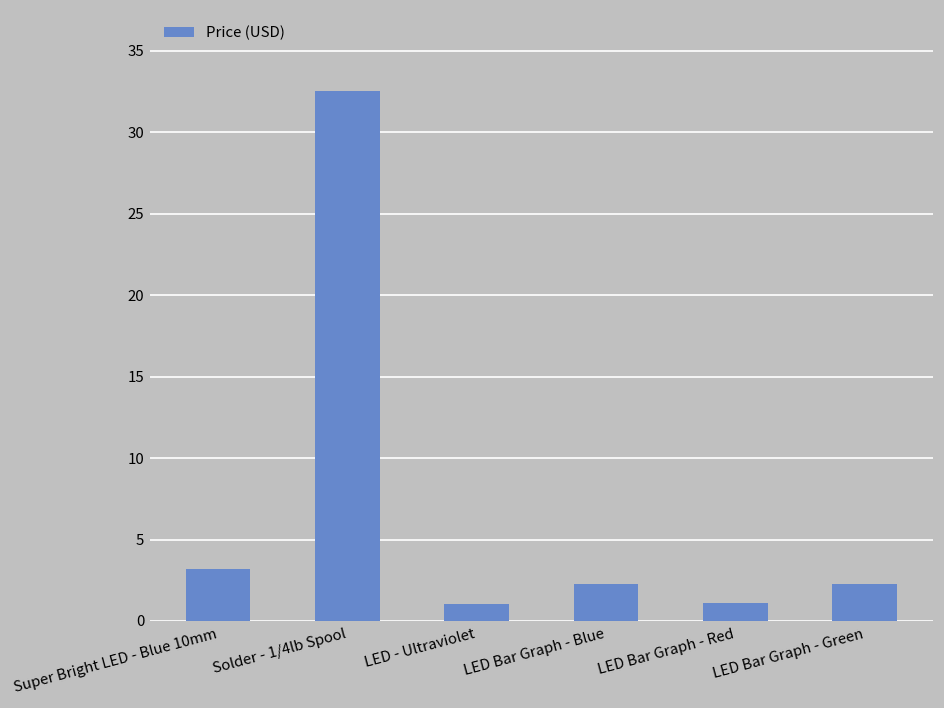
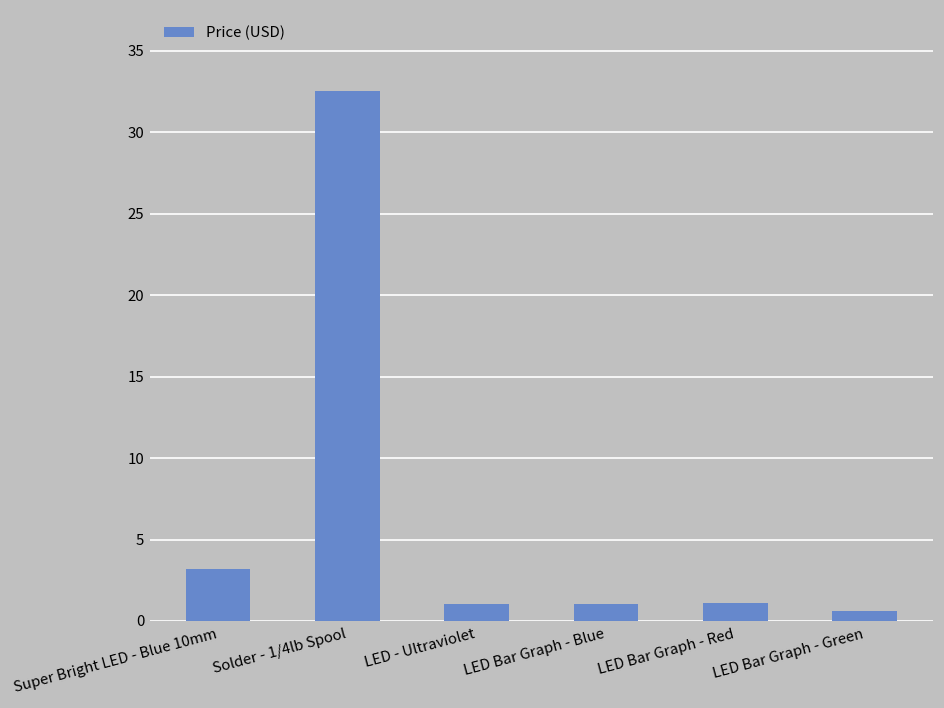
  {
    "Super Bright LED - Blue 10mm": 3.2,
    "Solder - 1/4lb Spool": 32.5,
    "LED - Ultraviolet": 1.1,
-   "LED Bar Graph - Blue": 2.3,
+   "LED Bar Graph - Blue": 1.0,
    "LED Bar Graph - Red": 1.1,
-   "LED Bar Graph - Green": 2.3
+   "LED Bar Graph - Green": 0.6
  }
